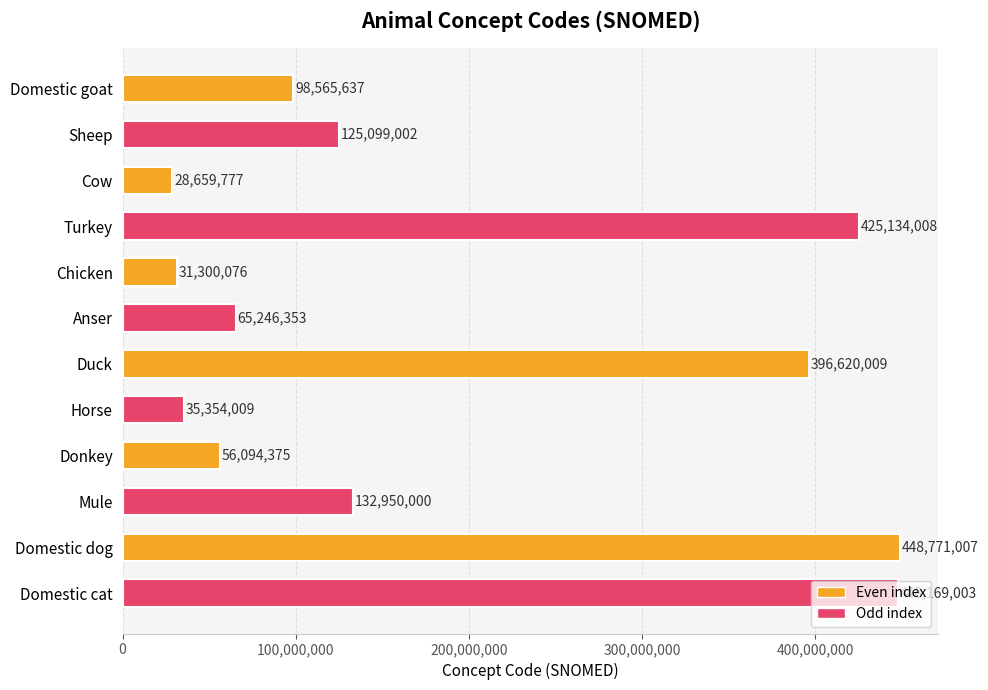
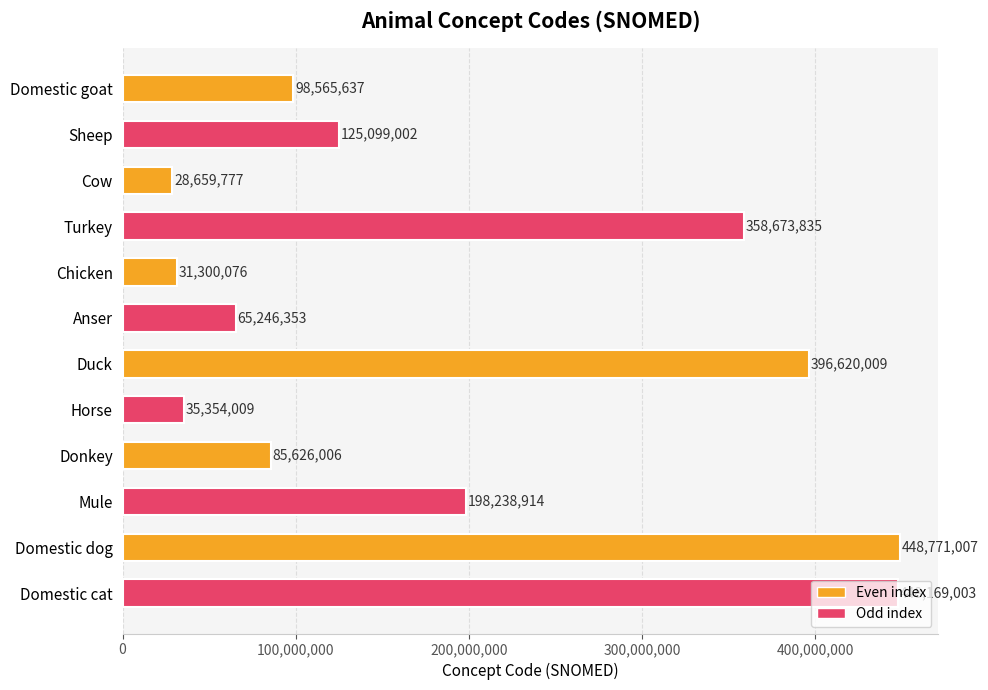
  {
    "Domestic goat": "98,565,637",
    "Sheep": "125,099,002",
    "Cow": "28,659,777",
-   "Turkey": "425,134,008",
+   "Turkey": "358,673,835",
    "Chicken": "31,300,076",
    "Anser": "65,246,353",
    "Duck": "396,620,009",
    "Horse": "35,354,009",
-   "Donkey": "56,094,375",
-   "Mule": "132,950,000",
+   "Donkey": "85,626,006",
+   "Mule": "198,238,914",
    "Domestic dog": "448,771,007"
  }
